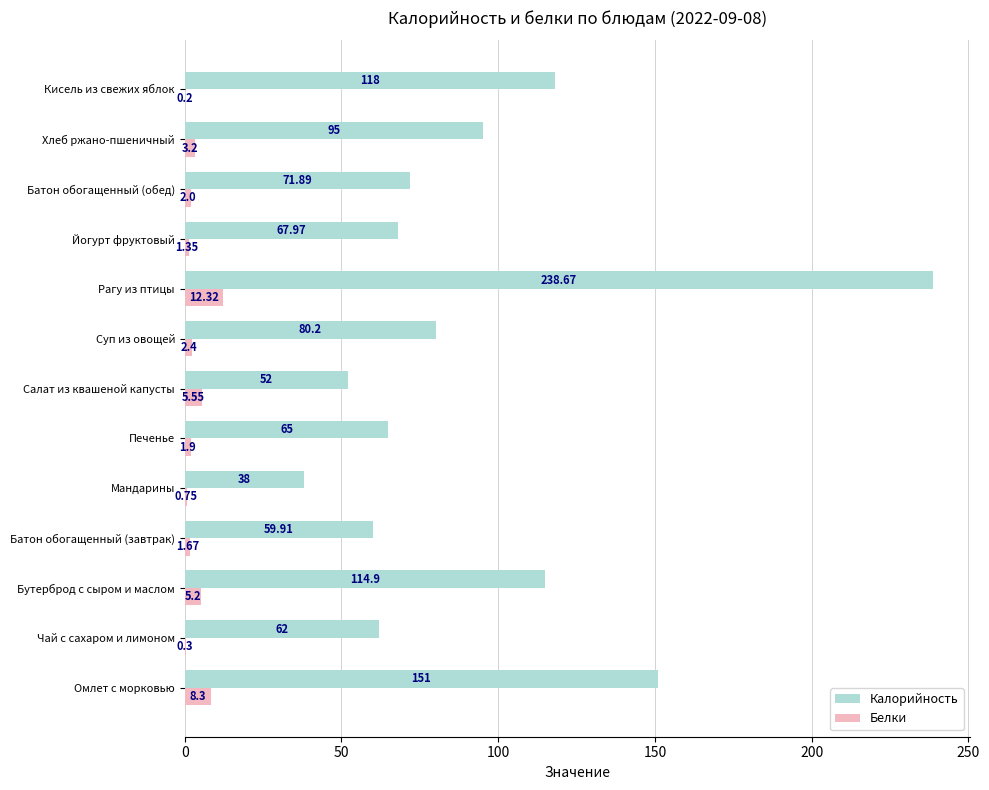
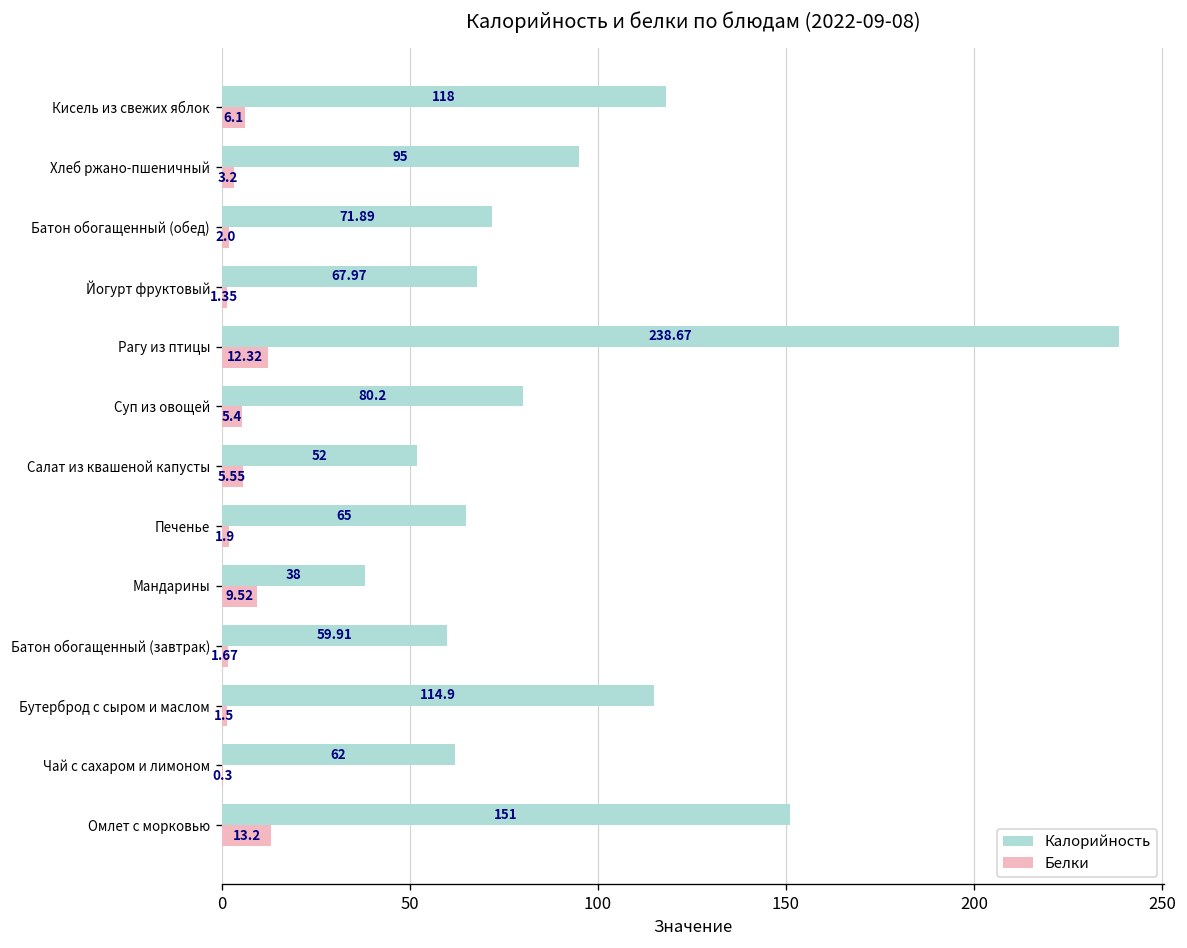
  {
    "Калорийность": {
      "Кисель из свежих яблок": 118,
      "Хлеб ржано-пшеничный": 95,
      "Батон обогащенный (обед)": 71.89,
      "Йогурт фруктовый": 67.97,
      "Рагу из птицы": 238.67,
      "Суп из овощей": 80.2,
      "Салат из квашеной капусты": 52,
      "Печенье": 65,
      "Мандарины": 38,
      "Батон обогащенный (завтрак)": 59.91,
      "Бутерброд с сыром и маслом": 114.9,
      "Чай с сахаром и лимоном": 62,
      "Омлет с морковью": 151
    },
    "Белки": {
-     "Кисель из свежих яблок": 0.2,
+     "Кисель из свежих яблок": 6.1,
      "Хлеб ржано-пшеничный": 3.2,
      "Батон обогащенный (обед)": 2.0,
      "Йогурт фруктовый": 1.35,
      "Рагу из птицы": 12.32,
-     "Суп из овощей": 2.4,
+     "Суп из овощей": 5.4,
      "Салат из квашеной капусты": 5.55,
      "Печенье": 1.9,
-     "Мандарины": 0.75,
+     "Мандарины": 9.52,
      "Батон обогащенный (завтрак)": 1.67,
-     "Бутерброд с сыром и маслом": 5.2,
+     "Бутерброд с сыром и маслом": 1.5,
      "Чай с сахаром и лимоном": 0.3,
-     "Омлет с морковью": 8.3
+     "Омлет с морковью": 13.2
    }
  }
